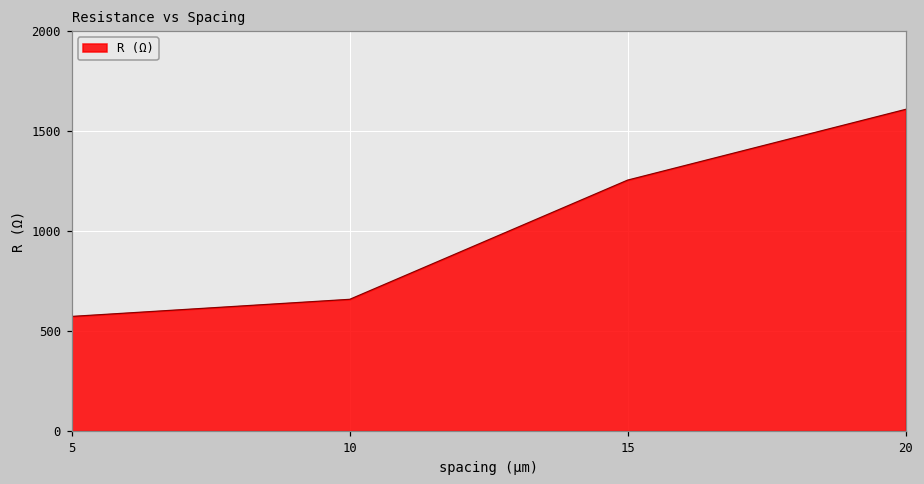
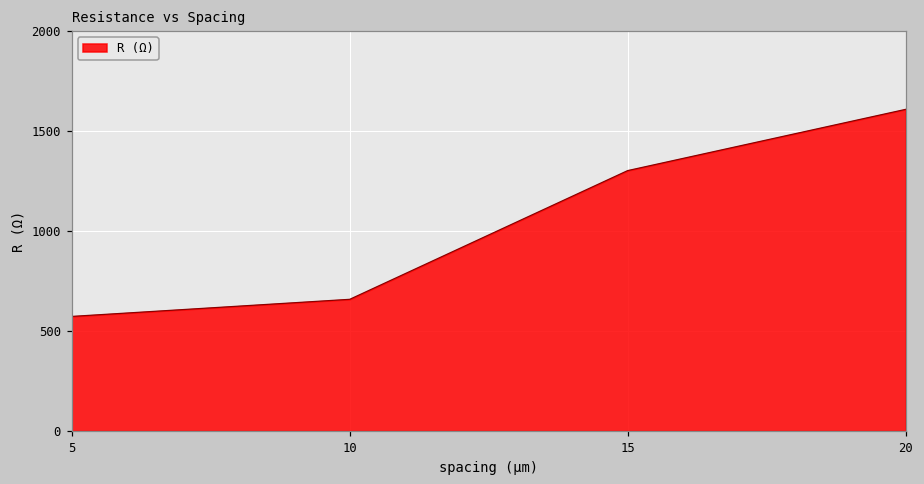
  {
    "5": 570,
    "10": 660,
-   "15": 1250,
+   "15": 1300,
    "20": 1610
  }
